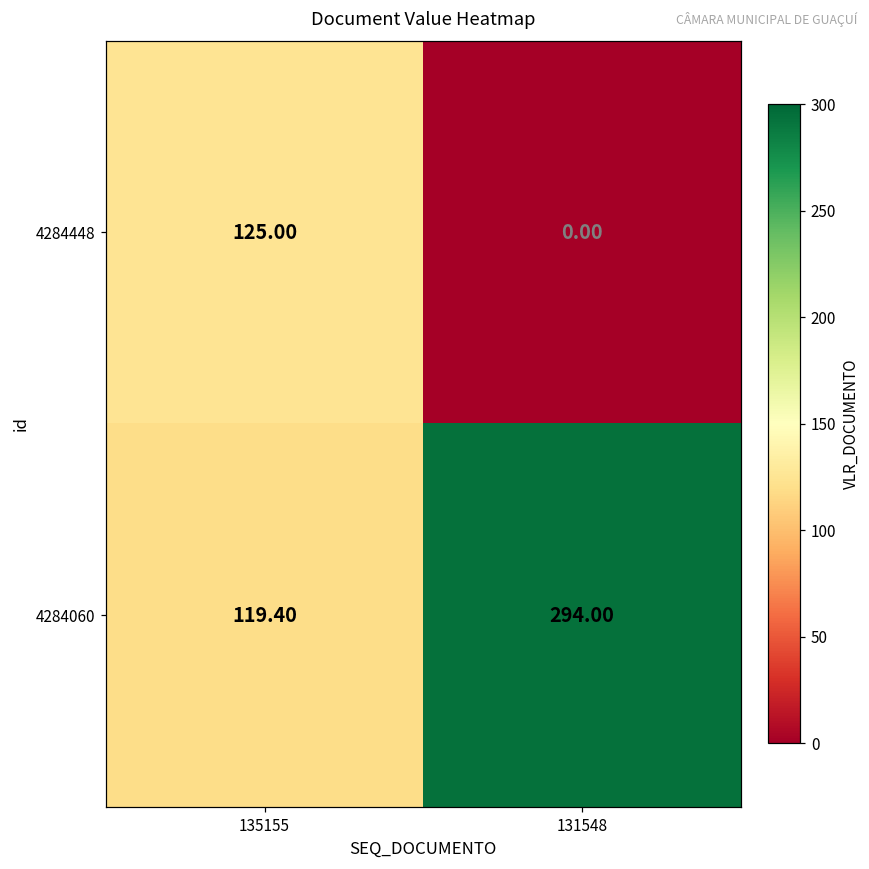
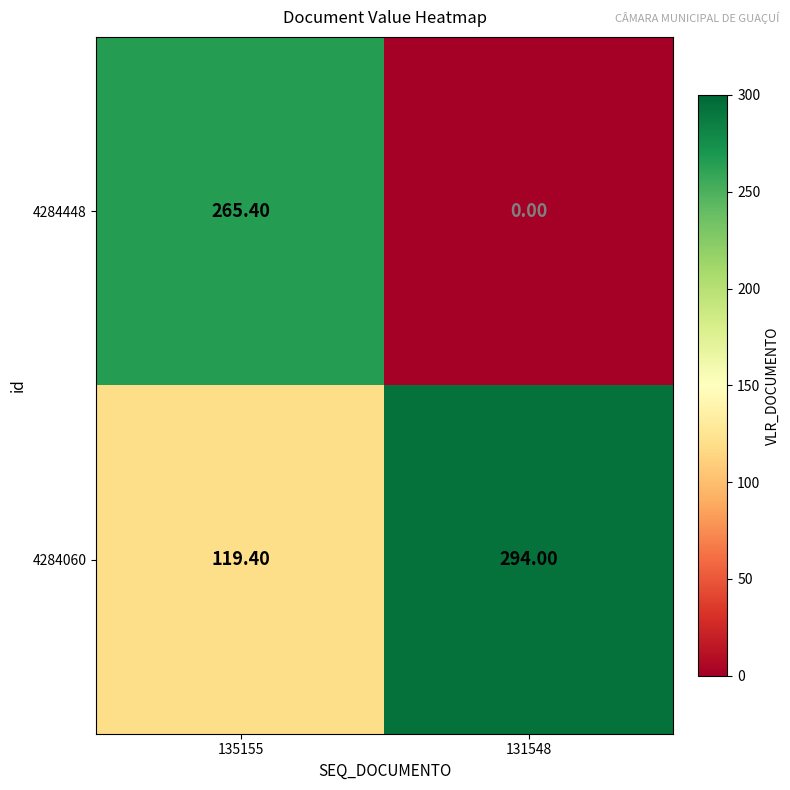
  {
    "4284448": {
-     "135155": 125.00,
+     "135155": 265.40,
      "131548": 0.00
    },
    "4284060": {
      "135155": 119.40,
      "131548": 294.00
    }
  }
